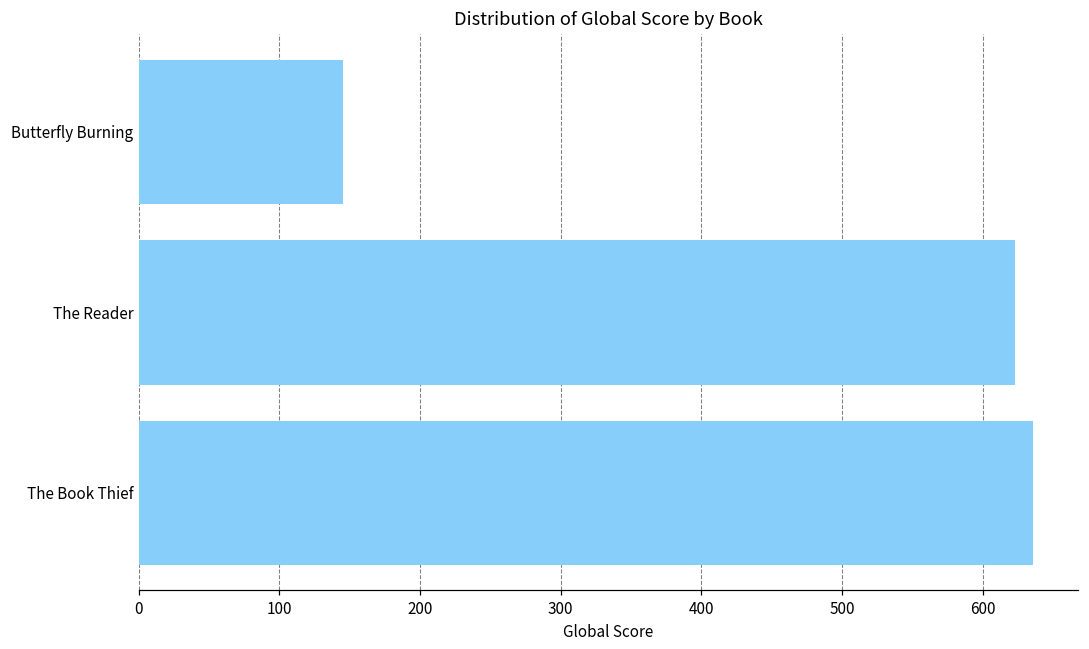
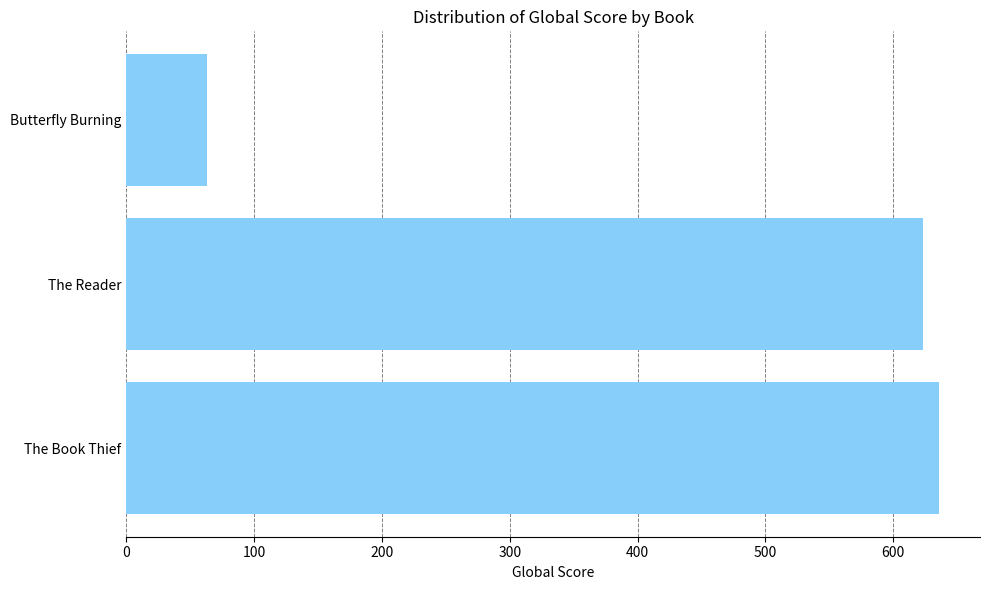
  {
-   "Butterfly Burning": 145,
+   "Butterfly Burning": 63,
    "The Reader": 623,
    "The Book Thief": 636
  }
